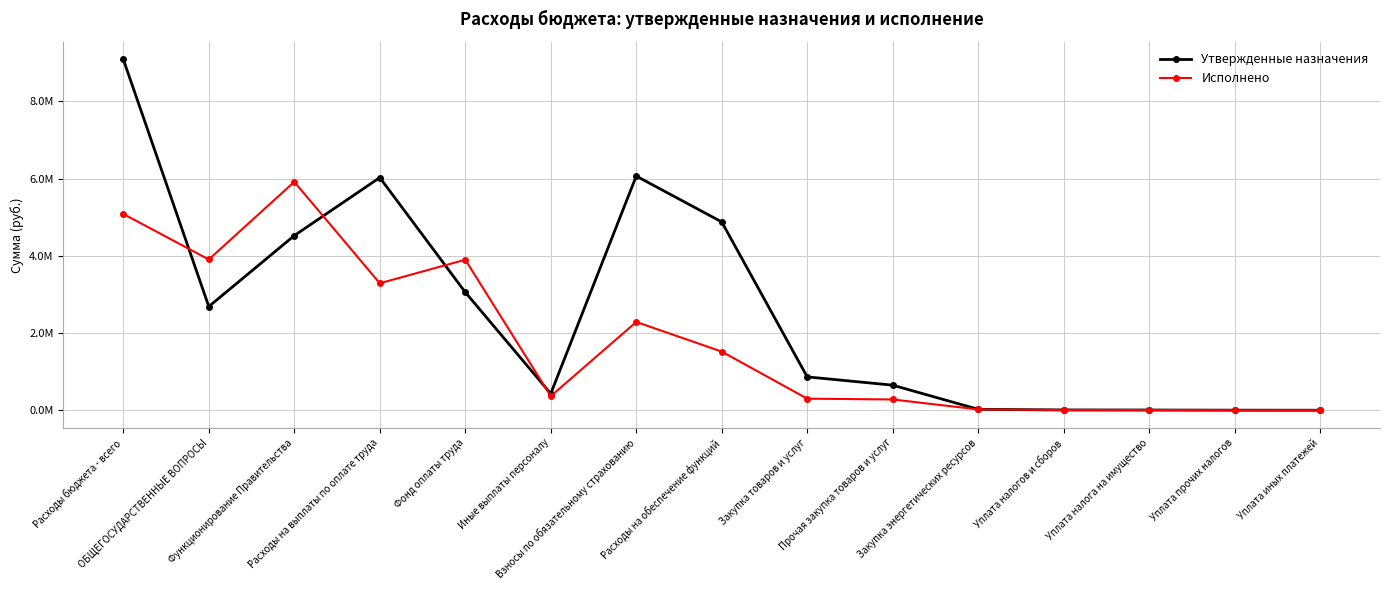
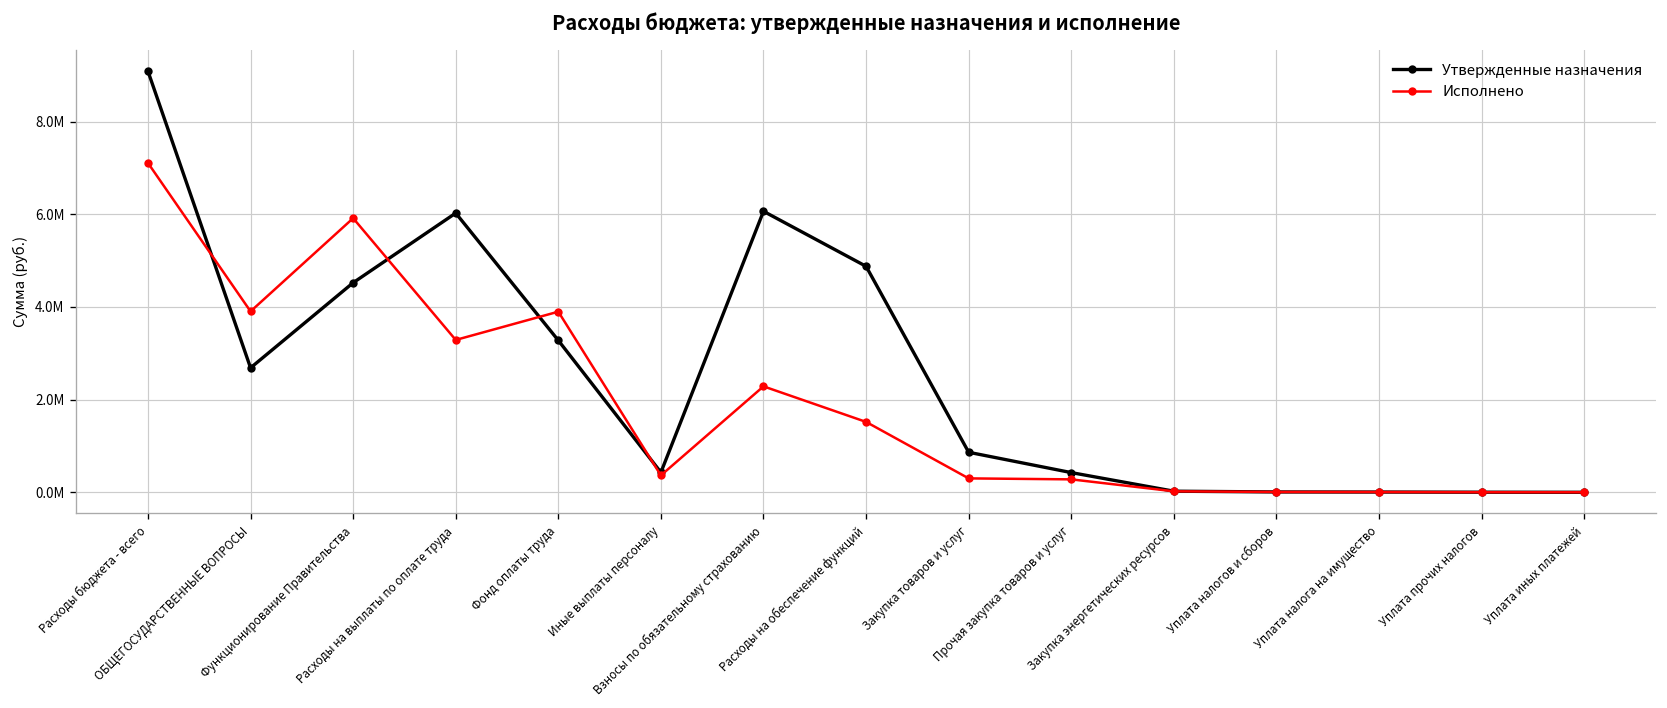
  {
    "Утвержденные назначения": {
      "Расходы бюджета - всего": 9100000,
      "ОБЩЕГОСУДАРСТВЕННЫЕ ВОПРОСЫ": 2700000,
      "Функционирование Правительства": 4500000,
      "Расходы на выплаты по оплате труда": 6000000,
-     "Фонд оплаты труда": 3100000,
+     "Фонд оплаты труда": 3300000,
      "Взносы по обязательному страхованию": 6100000,
      "Расходы на обеспечение функций": 4900000,
      "Закупка товаров и услуг": 900000,
-     "Прочая закупка товаров и услуг": 600000
+     "Прочая закупка товаров и услуг": 400000
    },
    "Исполнено": {
-     "Расходы бюджета - всего": 5100000,
+     "Расходы бюджета - всего": 7100000,
      "ОБЩЕГОСУДАРСТВЕННЫЕ ВОПРОСЫ": 3900000,
      "Функционирование Правительства": 5900000,
      "Расходы на выплаты по оплате труда": 3300000,
      "Фонд оплаты труда": 3900000,
      "Взносы по обязательному страхованию": 2300000,
      "Расходы на обеспечение функций": 1500000,
      "Закупка товаров и услуг": 300000,
      "Прочая закупка товаров и услуг": 300000
    }
  }
